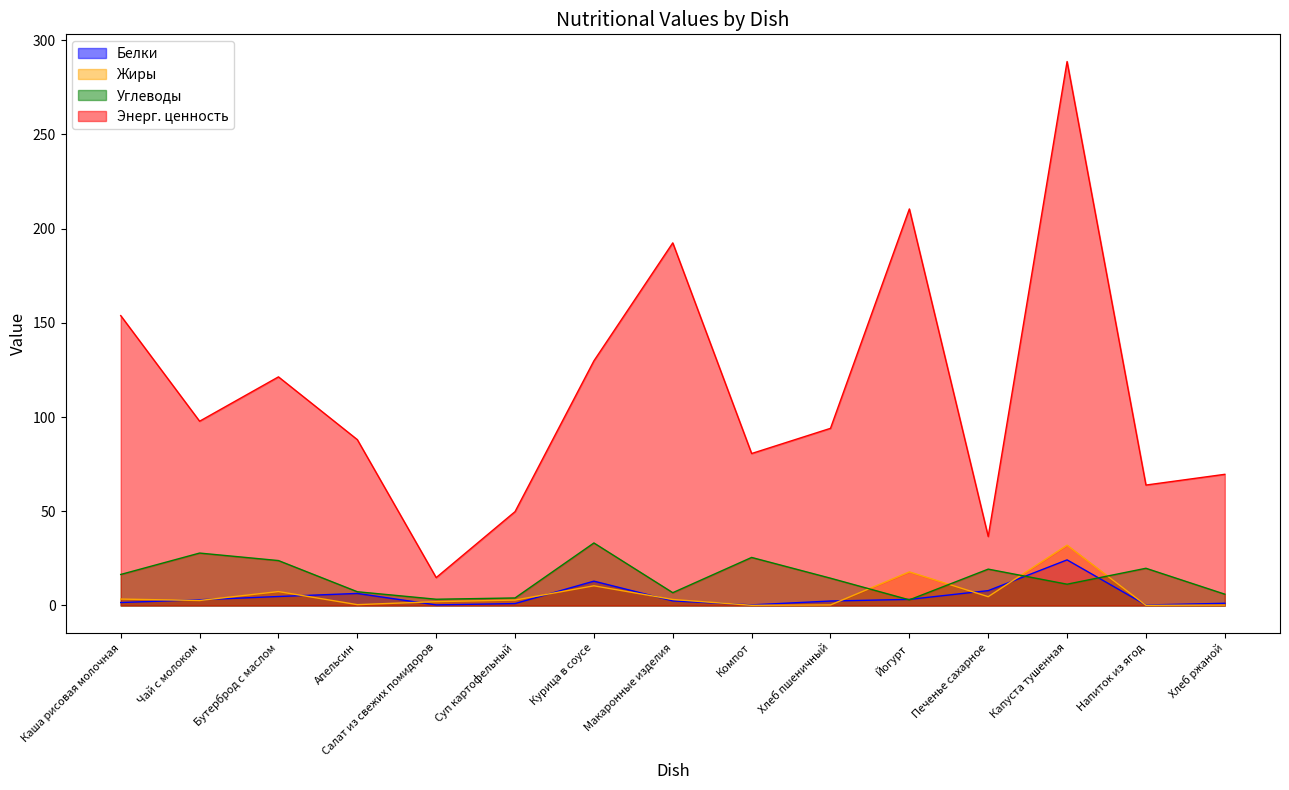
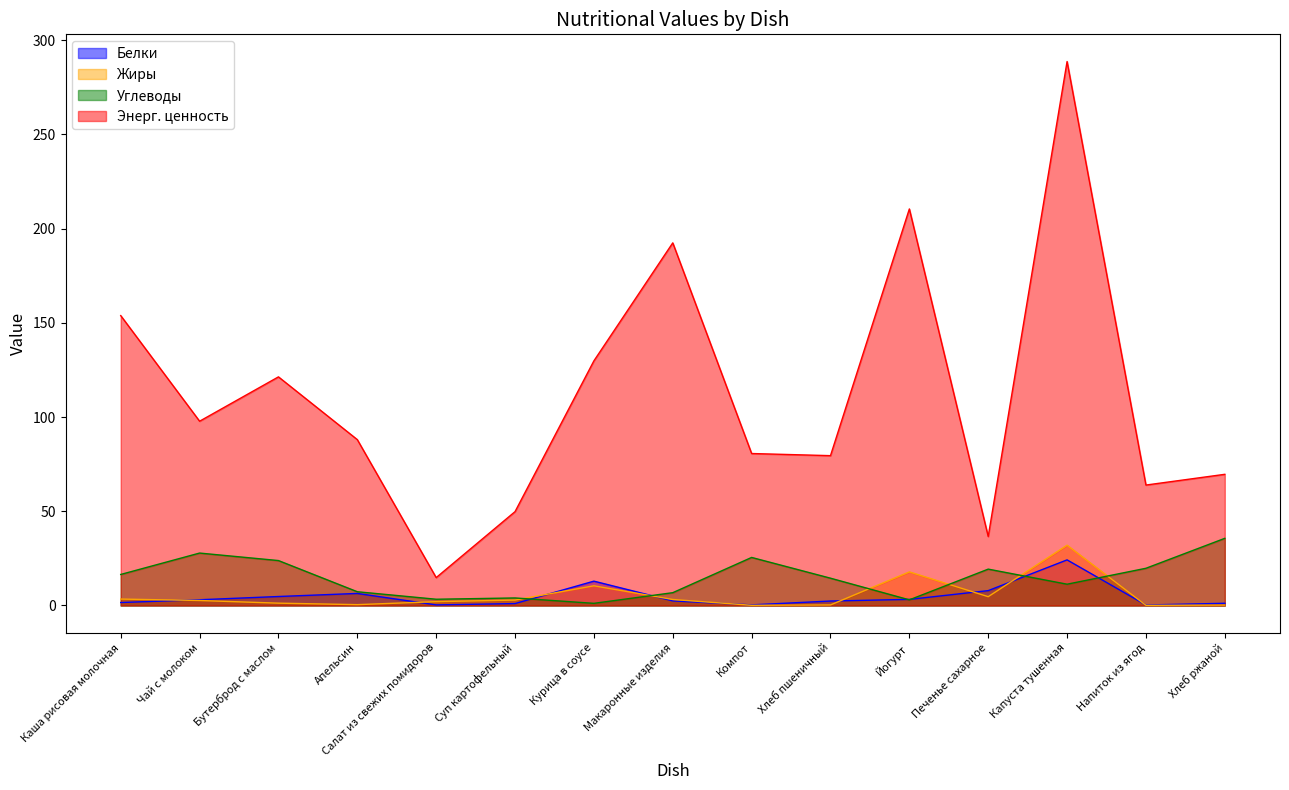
  {
    "Белки": {
      "Каша рисовая молочная": 2,
      "Бутерброд с маслом": 5,
      "Салат из свежих помидоров": 0,
      "Суп картофельный": 1,
      "Курица в соусе": 13,
      "Хлеб пшеничный": 2,
      "Печенье сахарное": 8,
      "Капуста тушенная": 24
    },
    "Жиры": {
      "Каша рисовая молочная": 3,
-     "Бутерброд с маслом": 7,
+     "Бутерброд с маслом": 1,
      "Апельсин": 0,
      "Курица в соусе": 10,
      "Хлеб пшеничный": 0,
      "Йогурт": 18,
      "Печенье сахарное": 5,
      "Капуста тушенная": 32
    },
    "Углеводы": {
      "Каша рисовая молочная": 16,
      "Чай с молоком": 28,
      "Бутерброд с маслом": 24,
-     "Курица в соусе": 33,
+     "Курица в соусе": 1,
      "Макаронные изделия": 7,
      "Компот": 26,
      "Хлеб пшеничный": 14,
      "Печенье сахарное": 19,
      "Капуста тушенная": 11,
      "Напиток из ягод": 20,
-     "Хлеб ржаной": 6
+     "Хлеб ржаной": 36
    },
    "Энерг. ценность": {
      "Каша рисовая молочная": 154,
      "Чай с молоком": 98,
      "Бутерброд с маслом": 121,
      "Апельсин": 88,
      "Салат из свежих помидоров": 15,
      "Суп картофельный": 50,
      "Курица в соусе": 130,
      "Макаронные изделия": 192,
      "Компот": 81,
-     "Хлеб пшеничный": 94,
+     "Хлеб пшеничный": 80,
      "Йогурт": 210,
      "Печенье сахарное": 37,
      "Капуста тушенная": 289,
      "Напиток из ягод": 64,
      "Хлеб ржаной": 70
    }
  }
